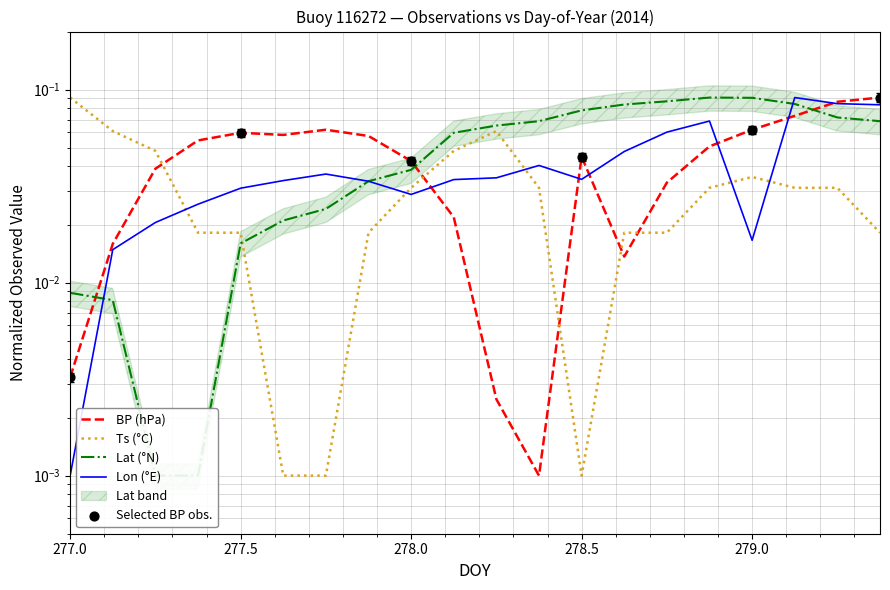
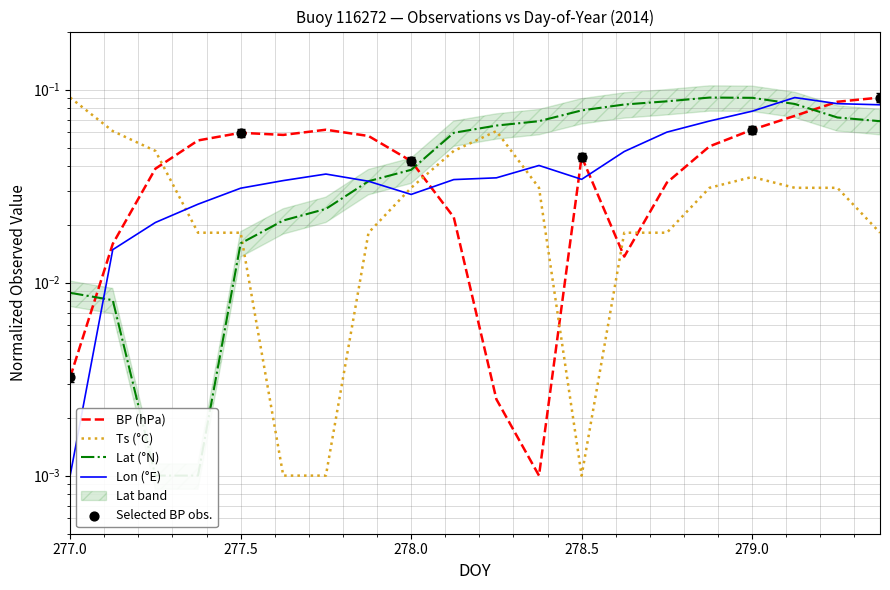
  {
    "Ts (°C)": {
      "277.0": 0.09,
      "278.0": 0.031,
      "278.5": 0.001,
      "279.0": 0.035
    },
    "Lon (°E)": {
      "277.0": 0.001,
      "277.5": 0.031,
      "278.0": 0.029,
      "278.5": 0.034,
-     "279.0": 0.017
+     "279.0": 0.077
    }
  }
